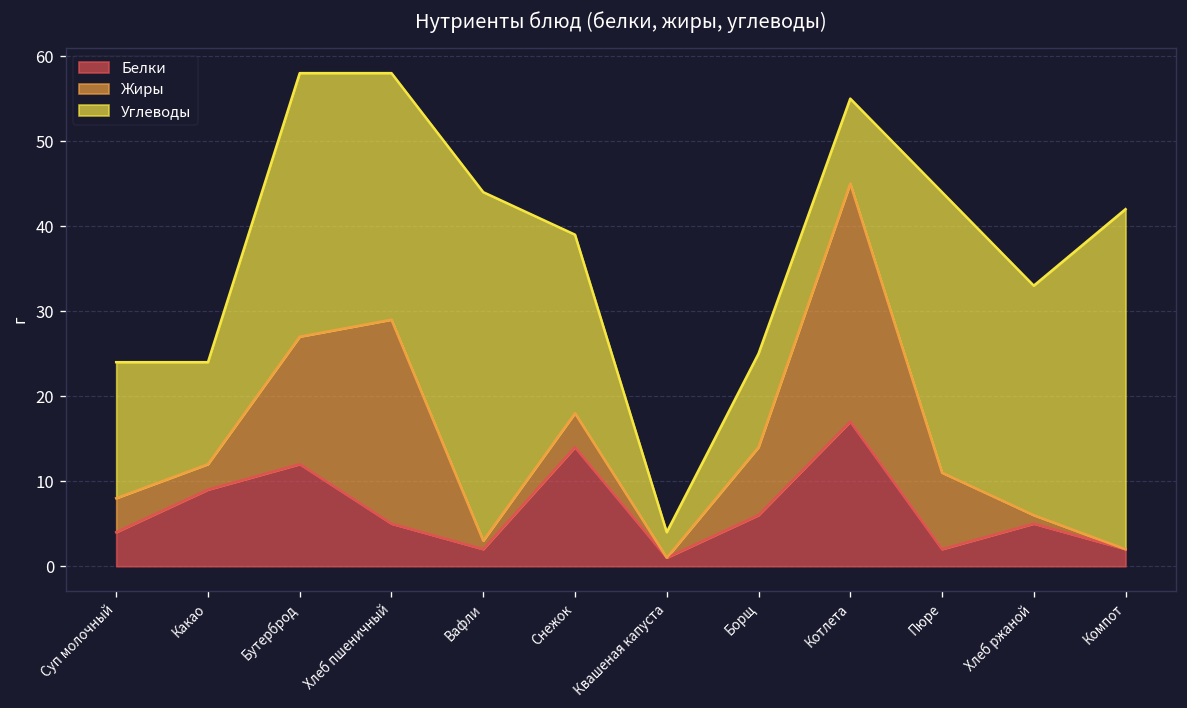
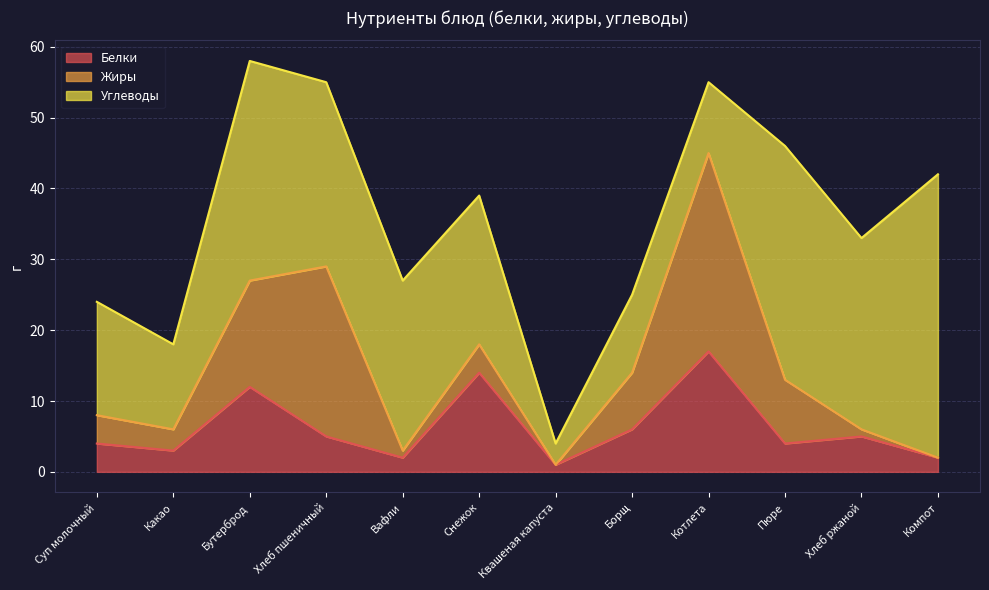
  {
    "Белки": {
      "Суп молочный": 4,
-     "Какао": 9,
+     "Какао": 3,
      "Бутерброд": 12,
      "Хлеб пшеничный": 5,
      "Вафли": 2,
      "Снежок": 14,
      "Борщ": 6,
      "Котлета": 17,
-     "Пюре": 2,
+     "Пюре": 4,
      "Хлеб ржаной": 5
    },
    "Жиры": {
      "Суп молочный": 4,
      "Какао": 3,
      "Бутерброд": 15,
      "Хлеб пшеничный": 24,
      "Вафли": 1,
      "Снежок": 4,
      "Борщ": 8,
      "Котлета": 28,
      "Пюре": 9,
      "Хлеб ржаной": 1
    },
    "Углеводы": {
      "Суп молочный": 16,
      "Какао": 12,
      "Бутерброд": 31,
-     "Хлеб пшеничный": 29,
-     "Вафли": 41,
+     "Хлеб пшеничный": 26,
+     "Вафли": 24,
      "Снежок": 21,
      "Квашеная капуста": 3,
      "Борщ": 11,
      "Котлета": 10,
      "Пюре": 33,
      "Хлеб ржаной": 27,
      "Компот": 40
    }
  }
